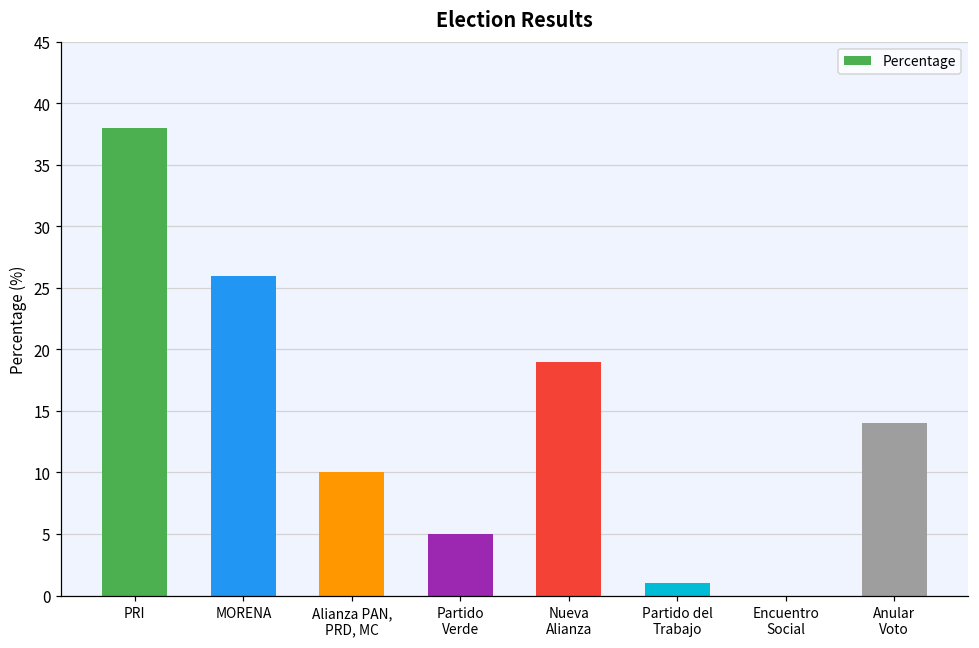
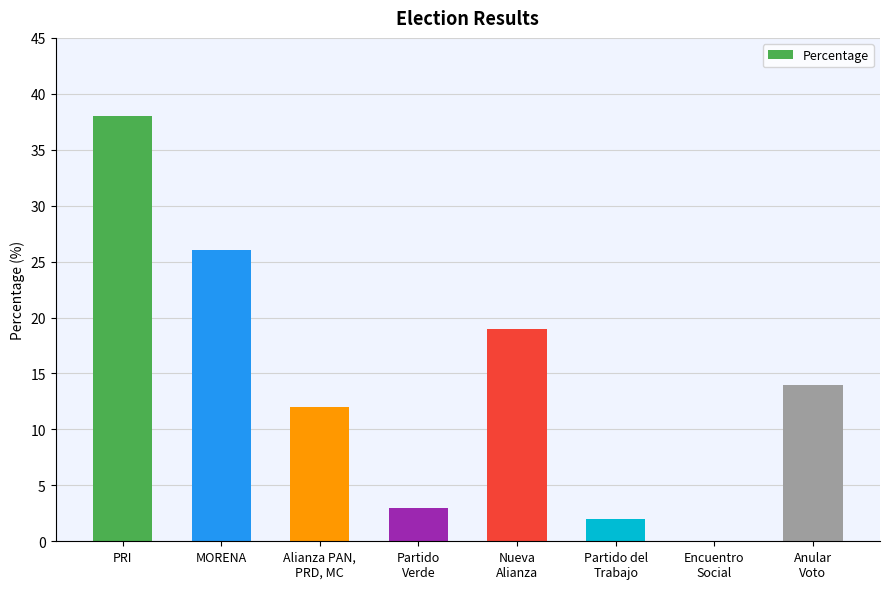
  {
    "PRI": 38,
    "MORENA": 26,
-   "Alianza PAN, PRD, MC": 10,
-   "Partido Verde": 5,
+   "Alianza PAN, PRD, MC": 12,
+   "Partido Verde": 3,
    "Nueva Alianza": 19,
-   "Partido del Trabajo": 1,
+   "Partido del Trabajo": 2,
    "Encuentro Social": 0,
    "Anular Voto": 14
  }
